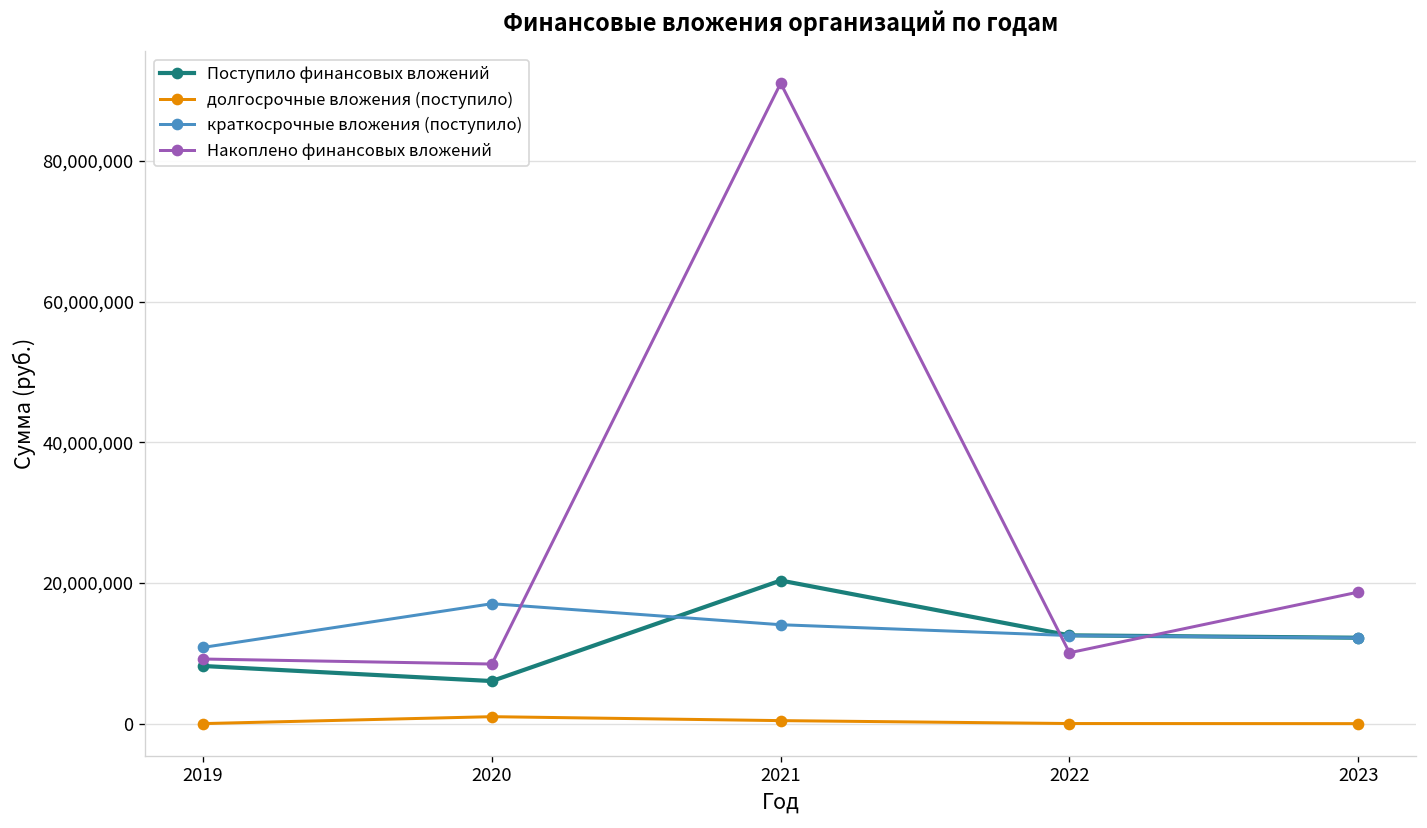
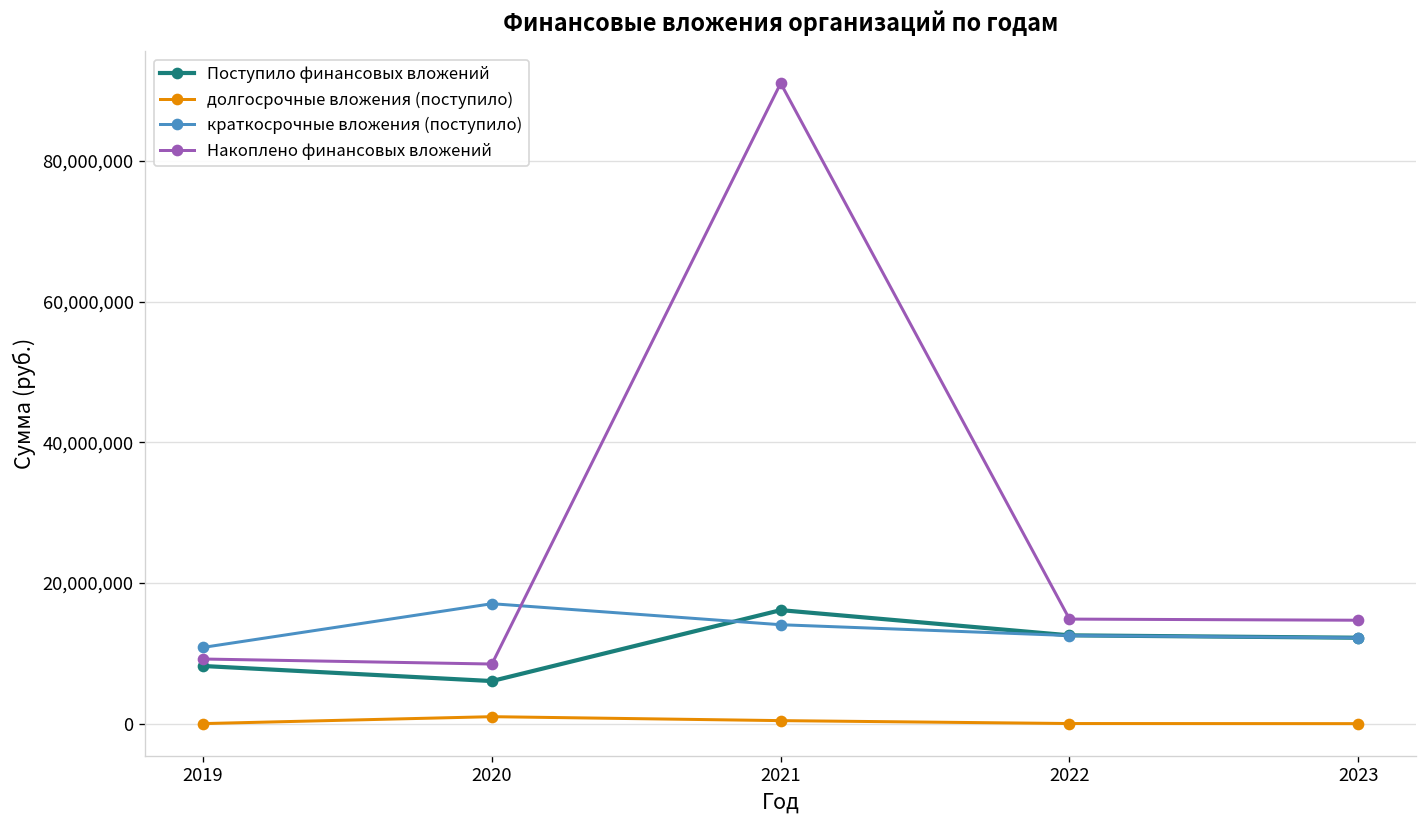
  {
    "Поступило финансовых вложений": {
      "2019": "8,000,000",
      "2020": "6,000,000",
-     "2021": "20,000,000"
+     "2021": "16,000,000"
    },
    "долгосрочные вложения (поступило)": {
      "2019": "0",
      "2020": "1,000,000",
      "2021": "0",
      "2022": "0",
      "2023": "0"
    },
    "краткосрочные вложения (поступило)": {
      "2019": "11,000,000",
      "2020": "17,000,000",
      "2021": "14,000,000"
    },
    "Накоплено финансовых вложений": {
      "2019": "9,000,000",
      "2020": "8,000,000",
      "2021": "91,000,000",
-     "2022": "10,000,000",
-     "2023": "19,000,000"
+     "2022": "15,000,000",
+     "2023": "15,000,000"
    }
  }
